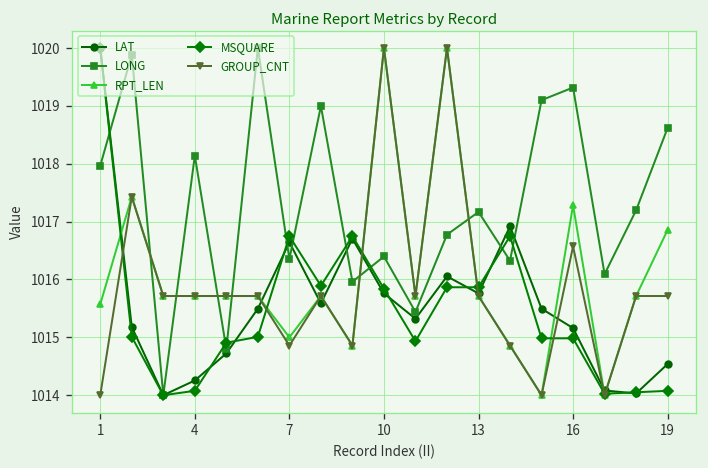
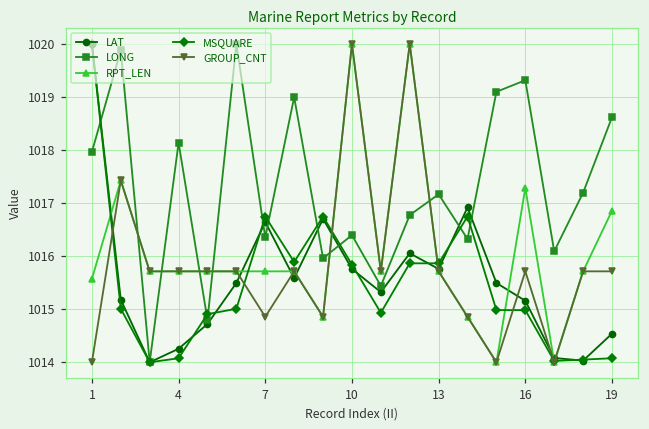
  {
    "RPT_LEN": {
      "1": 1015.6,
-     "7": 1015.0,
+     "7": 1015.7,
      "16": 1017.3,
      "19": 1016.9
    },
    "GROUP_CNT": {
      "1": 1014.0,
      "7": 1014.9,
-     "16": 1016.6,
+     "16": 1015.7,
      "19": 1015.7
    }
  }
